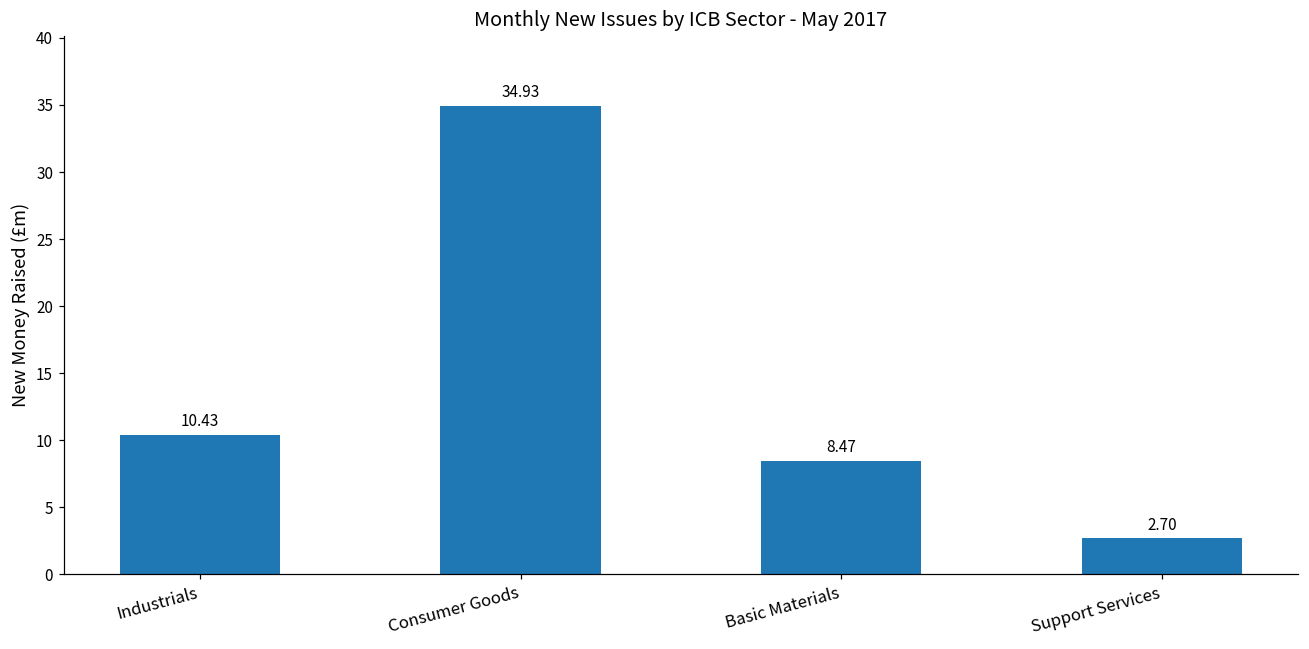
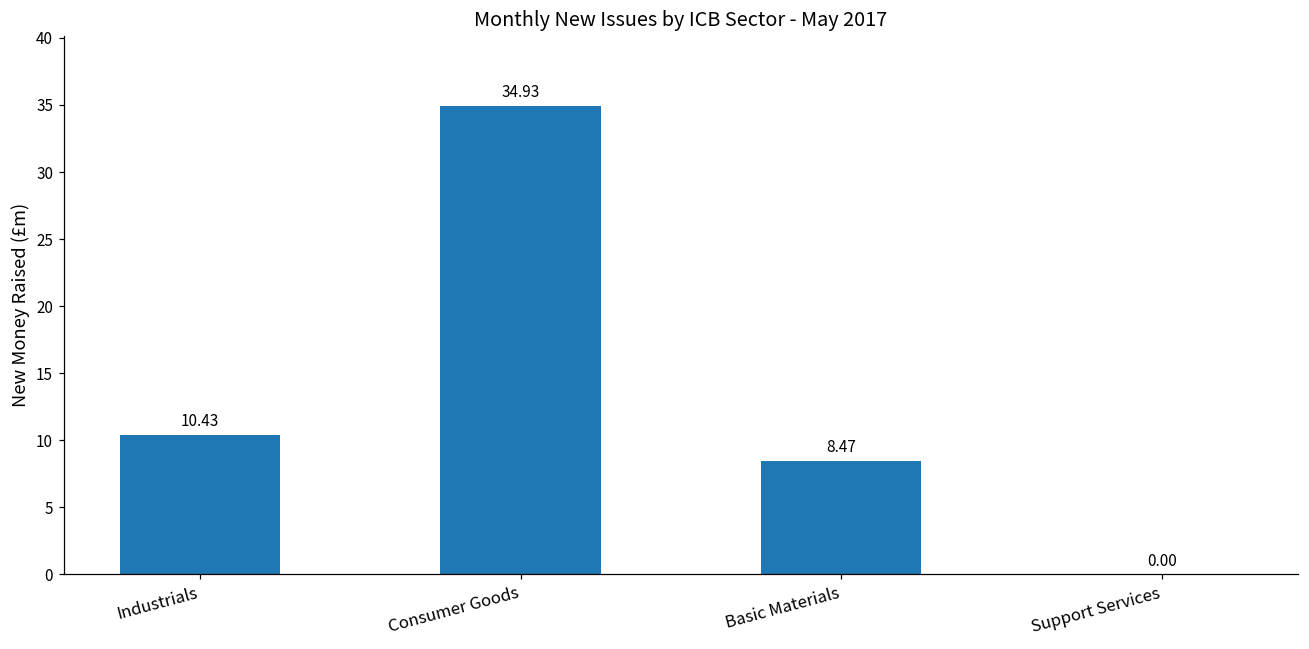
  {
    "Industrials": 10.43,
    "Consumer Goods": 34.93,
    "Basic Materials": 8.47,
-   "Support Services": 2.70
+   "Support Services": 0.00
  }
